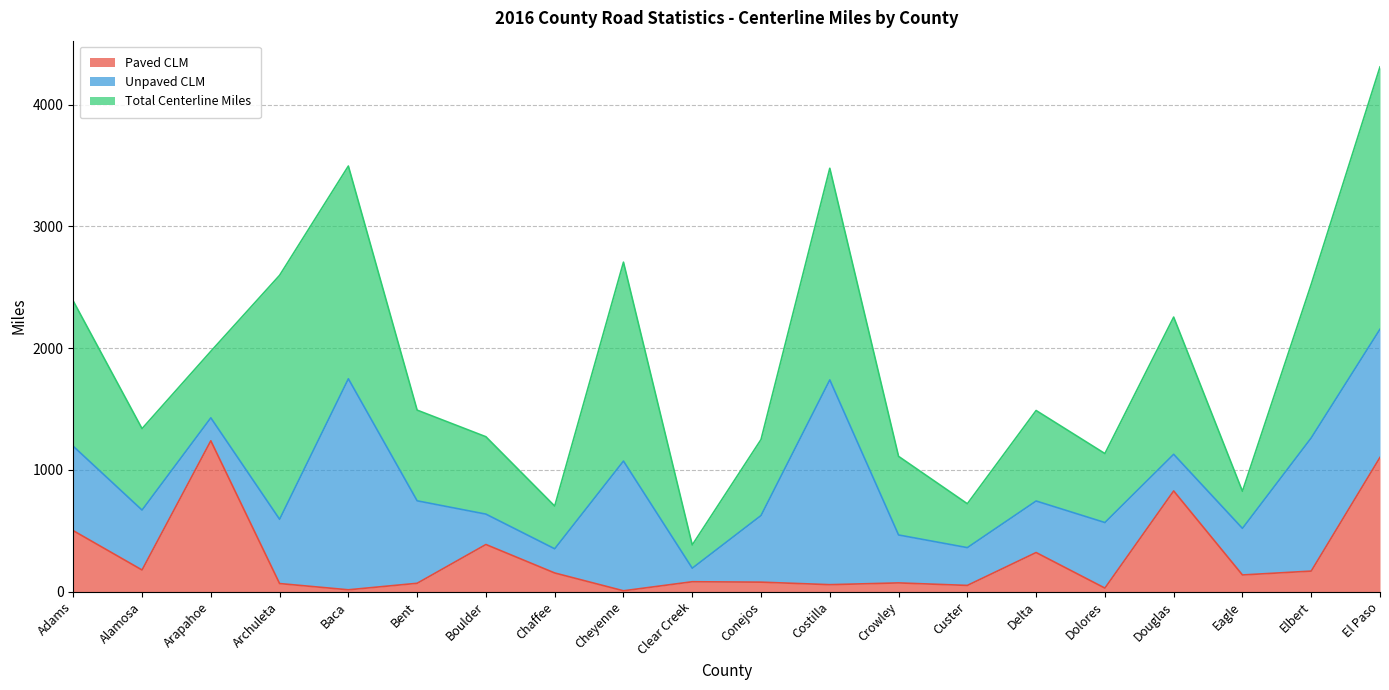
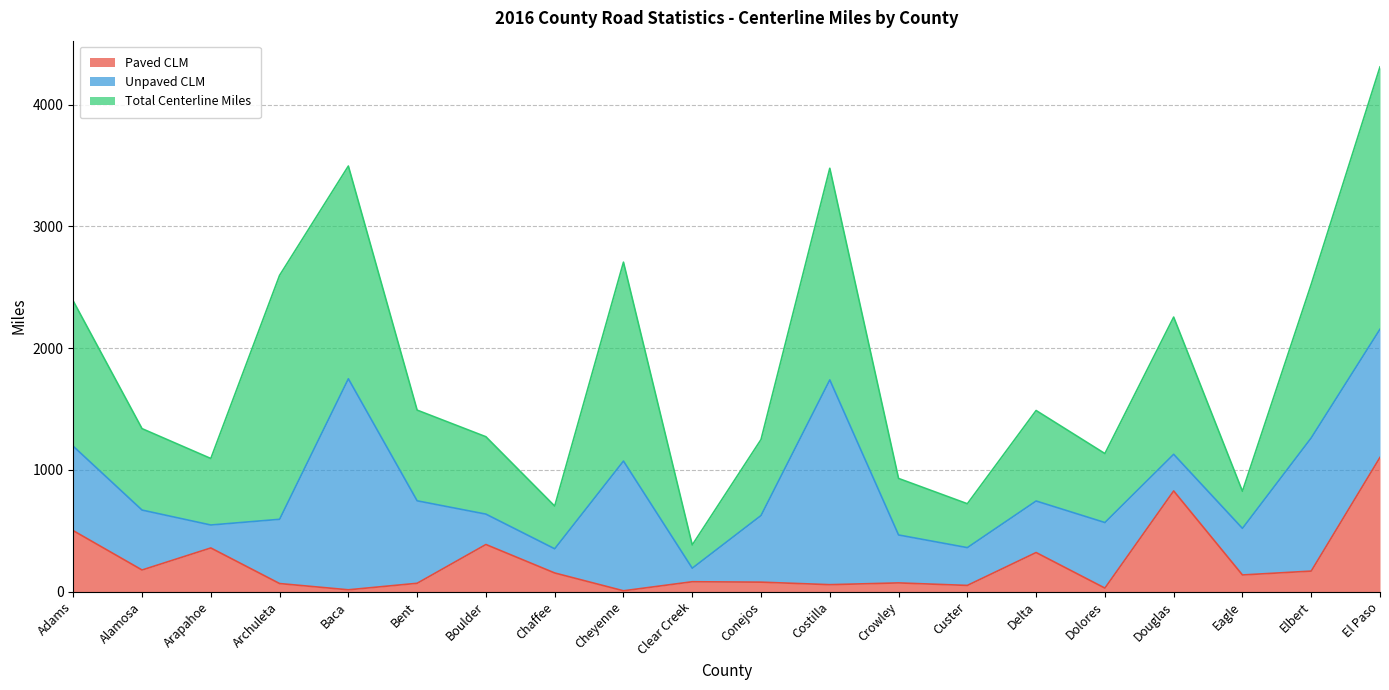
  {
    "Paved CLM": {
      "Adams": 500,
      "Alamosa": 180,
-     "Arapahoe": 1240,
+     "Arapahoe": 360,
      "Archuleta": 70,
      "Baca": 10,
      "Bent": 70,
      "Boulder": 390,
      "Chaffee": 150,
      "Cheyenne": 10,
      "Clear Creek": 80,
      "Conejos": 80,
      "Costilla": 60,
      "Crowley": 70,
      "Custer": 50,
      "Delta": 320,
      "Dolores": 30,
      "Douglas": 830,
      "Eagle": 140,
      "Elbert": 170,
      "El Paso": 1100
    },
    "Unpaved CLM": {
      "Adams": 690,
      "Alamosa": 490,
      "Arapahoe": 190,
      "Archuleta": 530,
      "Baca": 1730,
      "Bent": 680,
      "Boulder": 250,
      "Chaffee": 200,
      "Cheyenne": 1070,
      "Clear Creek": 110,
      "Conejos": 550,
      "Costilla": 1680,
      "Crowley": 390,
      "Custer": 310,
      "Delta": 420,
      "Dolores": 540,
      "Douglas": 300,
      "Eagle": 380,
      "Elbert": 1090,
      "El Paso": 1050
    },
    "Total Centerline Miles": {
      "Adams": 1190,
      "Alamosa": 670,
      "Arapahoe": 550,
      "Archuleta": 2010,
      "Baca": 1750,
      "Bent": 750,
      "Boulder": 640,
      "Chaffee": 350,
      "Cheyenne": 1630,
      "Clear Creek": 190,
      "Conejos": 620,
      "Costilla": 1740,
-     "Crowley": 650,
+     "Crowley": 460,
      "Custer": 360,
      "Delta": 740,
      "Dolores": 570,
      "Douglas": 1130,
      "Eagle": 300,
      "Elbert": 1260,
      "El Paso": 2160
    }
  }
